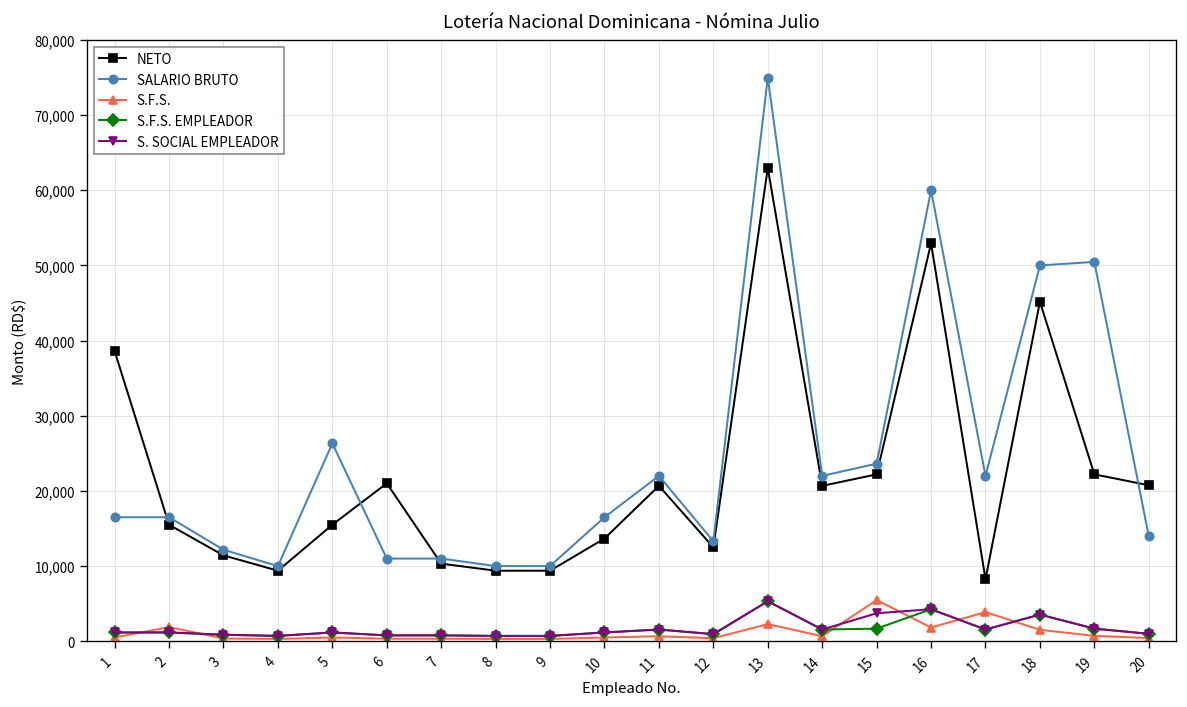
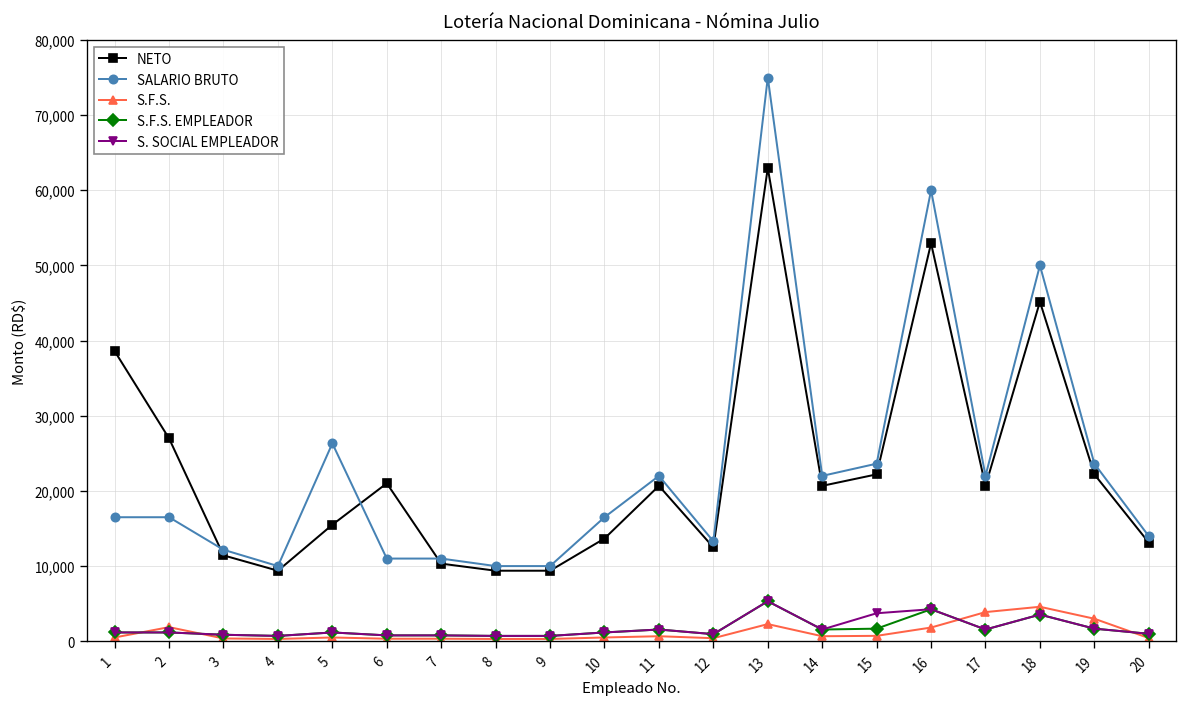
  {
    "NETO": {
      "1": "39,000",
-     "2": "15,000",
+     "2": "27,000",
      "3": "11,000",
      "4": "9,000",
      "5": "15,000",
      "6": "21,000",
      "7": "10,000",
      "8": "9,000",
      "9": "9,000",
      "10": "14,000",
      "11": "21,000",
      "12": "12,000",
      "13": "63,000",
      "14": "21,000",
      "15": "22,000",
      "16": "53,000",
-     "17": "8,000",
+     "17": "21,000",
      "18": "45,000",
      "19": "22,000",
-     "20": "21,000"
+     "20": "13,000"
    },
    "SALARIO BRUTO": {
      "1": "17,000",
      "2": "17,000",
      "3": "12,000",
      "4": "10,000",
      "5": "26,000",
      "6": "11,000",
      "7": "11,000",
      "8": "10,000",
      "9": "10,000",
      "10": "17,000",
      "11": "22,000",
      "12": "13,000",
      "13": "75,000",
      "14": "22,000",
      "15": "24,000",
      "16": "60,000",
      "17": "22,000",
      "18": "50,000",
-     "19": "50,000",
+     "19": "24,000",
      "20": "14,000"
    },
    "S.F.S.": {
      "1": "1,000",
      "2": "2,000",
      "3": "0",
      "5": "1,000",
      "6": "0",
      "7": "0",
      "10": "1,000",
      "11": "1,000",
      "12": "0",
      "13": "2,000",
      "14": "1,000",
-     "15": "5,000",
+     "15": "1,000",
      "16": "2,000",
      "17": "4,000",
-     "18": "2,000",
-     "19": "1,000",
+     "18": "5,000",
+     "19": "3,000",
      "20": "0"
    },
    "S.F.S. EMPLEADOR": {
      "15": "2,000"
    },
    "S. SOCIAL EMPLEADOR": {
      "15": "4,000"
    }
  }
